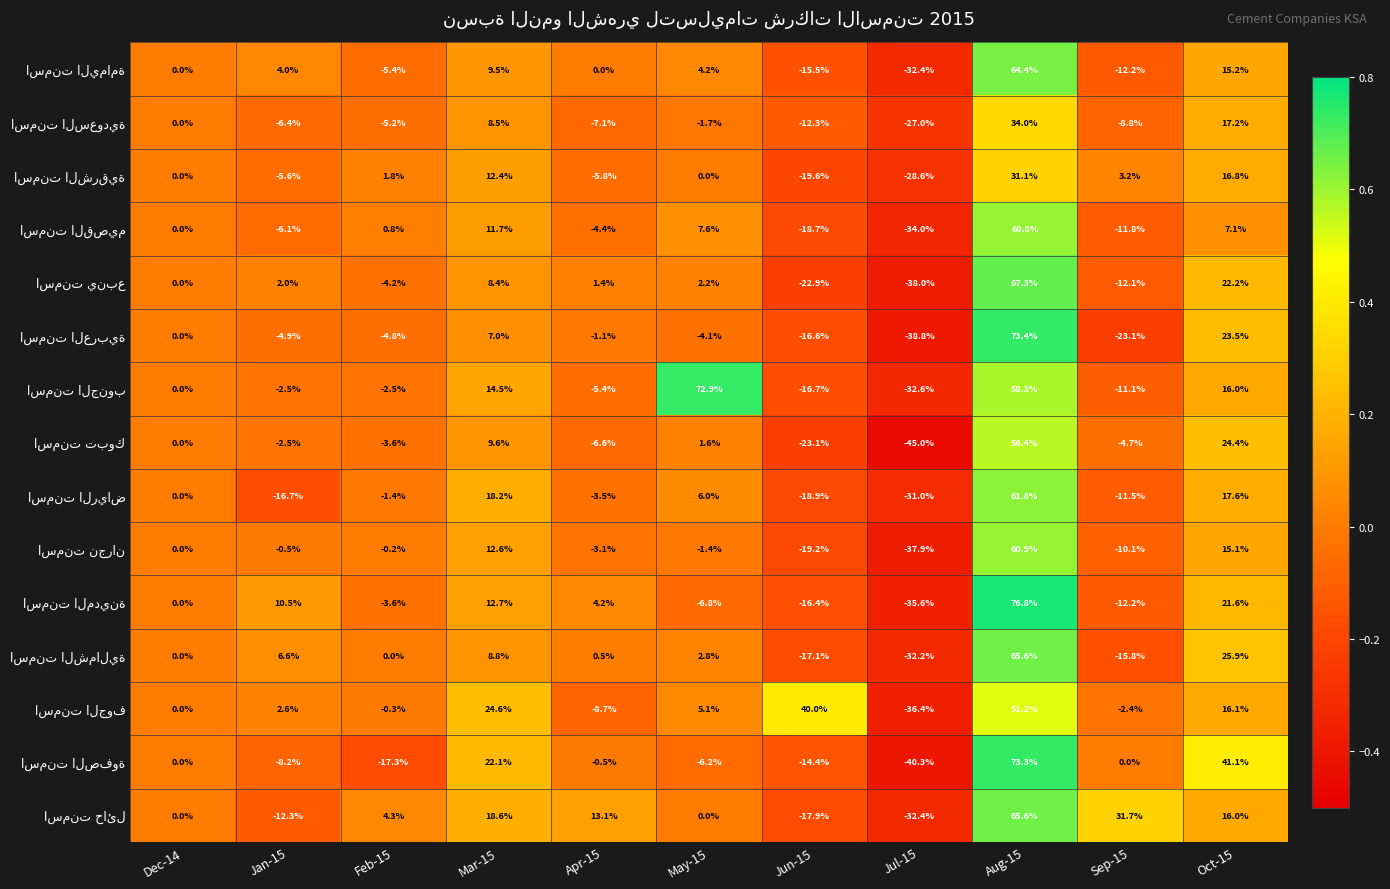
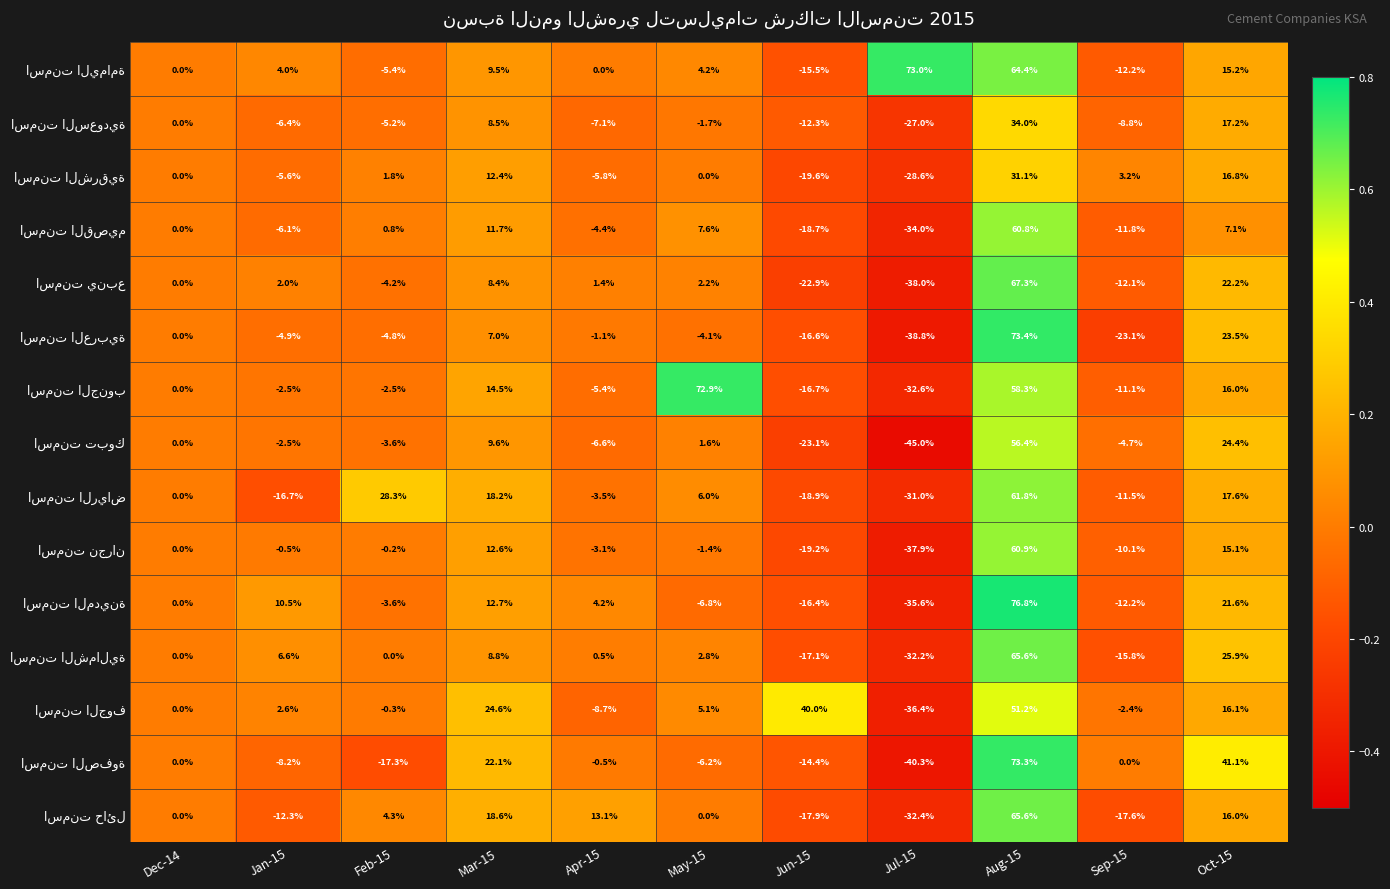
  {
    "اسمنت اليمامة": {
      "Dec-14": "0.0%",
      "Jan-15": "4.0%",
      "Feb-15": "-5.4%",
      "Mar-15": "9.5%",
      "Apr-15": "0.0%",
      "May-15": "4.2%",
      "Jun-15": "-15.5%",
-     "Jul-15": "-32.4%",
+     "Jul-15": "73.0%",
      "Aug-15": "64.4%",
      "Sep-15": "-12.2%",
      "Oct-15": "15.2%"
    },
    "اسمنت السعودية": {
      "Dec-14": "0.0%",
      "Jan-15": "-6.4%",
      "Feb-15": "-5.2%",
      "Mar-15": "8.5%",
      "Apr-15": "-7.1%",
      "May-15": "-1.7%",
      "Jun-15": "-12.3%",
      "Jul-15": "-27.0%",
      "Aug-15": "34.0%",
      "Sep-15": "-8.8%",
      "Oct-15": "17.2%"
    },
    "اسمنت الشرقية": {
      "Dec-14": "0.0%",
      "Jan-15": "-5.6%",
      "Feb-15": "1.8%",
      "Mar-15": "12.4%",
      "Apr-15": "-5.8%",
      "May-15": "0.0%",
      "Jun-15": "-19.6%",
      "Jul-15": "-28.6%",
      "Aug-15": "31.1%",
      "Sep-15": "3.2%",
      "Oct-15": "16.8%"
    },
    "اسمنت القصيم": {
      "Dec-14": "0.0%",
      "Jan-15": "-6.1%",
      "Feb-15": "0.8%",
      "Mar-15": "11.7%",
      "Apr-15": "-4.4%",
      "May-15": "7.6%",
      "Jun-15": "-18.7%",
      "Jul-15": "-34.0%",
      "Aug-15": "60.8%",
      "Sep-15": "-11.8%",
      "Oct-15": "7.1%"
    },
    "اسمنت ينبع": {
      "Dec-14": "0.0%",
      "Jan-15": "2.0%",
      "Feb-15": "-4.2%",
      "Mar-15": "8.4%",
      "Apr-15": "1.4%",
      "May-15": "2.2%",
      "Jun-15": "-22.9%",
      "Jul-15": "-38.0%",
      "Aug-15": "67.3%",
      "Sep-15": "-12.1%",
      "Oct-15": "22.2%"
    },
    "اسمنت العربية": {
      "Dec-14": "0.0%",
      "Jan-15": "-4.9%",
      "Feb-15": "-4.8%",
      "Mar-15": "7.0%",
      "Apr-15": "-1.1%",
      "May-15": "-4.1%",
      "Jun-15": "-16.6%",
      "Jul-15": "-38.8%",
      "Aug-15": "73.4%",
      "Sep-15": "-23.1%",
      "Oct-15": "23.5%"
    },
    "اسمنت الجنوب": {
      "Dec-14": "0.0%",
      "Jan-15": "-2.5%",
      "Feb-15": "-2.5%",
      "Mar-15": "14.5%",
      "Apr-15": "-5.4%",
      "May-15": "72.9%",
      "Jun-15": "-16.7%",
      "Jul-15": "-32.6%",
      "Aug-15": "58.3%",
      "Sep-15": "-11.1%",
      "Oct-15": "16.0%"
    },
    "اسمنت تبوك": {
      "Dec-14": "0.0%",
      "Jan-15": "-2.5%",
      "Feb-15": "-3.6%",
      "Mar-15": "9.6%",
      "Apr-15": "-6.6%",
      "May-15": "1.6%",
      "Jun-15": "-23.1%",
      "Jul-15": "-45.0%",
      "Aug-15": "56.4%",
      "Sep-15": "-4.7%",
      "Oct-15": "24.4%"
    },
    "اسمنت الرياض": {
      "Dec-14": "0.0%",
      "Jan-15": "-16.7%",
-     "Feb-15": "-1.4%",
+     "Feb-15": "28.3%",
      "Mar-15": "18.2%",
      "Apr-15": "-3.5%",
      "May-15": "6.0%",
      "Jun-15": "-18.9%",
      "Jul-15": "-31.0%",
      "Aug-15": "61.8%",
      "Sep-15": "-11.5%",
      "Oct-15": "17.6%"
    },
    "اسمنت نجران": {
      "Dec-14": "0.0%",
      "Jan-15": "-0.5%",
      "Feb-15": "-0.2%",
      "Mar-15": "12.6%",
      "Apr-15": "-3.1%",
      "May-15": "-1.4%",
      "Jun-15": "-19.2%",
      "Jul-15": "-37.9%",
      "Aug-15": "60.9%",
      "Sep-15": "-10.1%",
      "Oct-15": "15.1%"
    },
    "اسمنت المدينة": {
      "Dec-14": "0.0%",
      "Jan-15": "10.5%",
      "Feb-15": "-3.6%",
      "Mar-15": "12.7%",
      "Apr-15": "4.2%",
      "May-15": "-6.8%",
      "Jun-15": "-16.4%",
      "Jul-15": "-35.6%",
      "Aug-15": "76.8%",
      "Sep-15": "-12.2%",
      "Oct-15": "21.6%"
    },
    "اسمنت الشمالية": {
      "Dec-14": "0.0%",
      "Jan-15": "6.6%",
      "Feb-15": "0.0%",
      "Mar-15": "8.8%",
      "Apr-15": "0.5%",
      "May-15": "2.8%",
      "Jun-15": "-17.1%",
      "Jul-15": "-32.2%",
      "Aug-15": "65.6%",
      "Sep-15": "-15.8%",
      "Oct-15": "25.9%"
    },
    "اسمنت الجوف": {
      "Dec-14": "0.0%",
      "Jan-15": "2.6%",
      "Feb-15": "-0.3%",
      "Mar-15": "24.6%",
      "Apr-15": "-8.7%",
      "May-15": "5.1%",
      "Jun-15": "40.0%",
      "Jul-15": "-36.4%",
      "Aug-15": "51.2%",
      "Sep-15": "-2.4%",
      "Oct-15": "16.1%"
    },
    "اسمنت الصفوة": {
      "Dec-14": "0.0%",
      "Jan-15": "-8.2%",
      "Feb-15": "-17.3%",
      "Mar-15": "22.1%",
      "Apr-15": "-0.5%",
      "May-15": "-6.2%",
      "Jun-15": "-14.4%",
      "Jul-15": "-40.3%",
      "Aug-15": "73.3%",
      "Sep-15": "0.0%",
      "Oct-15": "41.1%"
    },
    "اسمنت حائل": {
      "Dec-14": "0.0%",
      "Jan-15": "-12.3%",
      "Feb-15": "4.3%",
      "Mar-15": "18.6%",
      "Apr-15": "13.1%",
      "May-15": "0.0%",
      "Jun-15": "-17.9%",
      "Jul-15": "-32.4%",
      "Aug-15": "65.6%",
-     "Sep-15": "31.7%",
+     "Sep-15": "-17.6%",
      "Oct-15": "16.0%"
    }
  }
